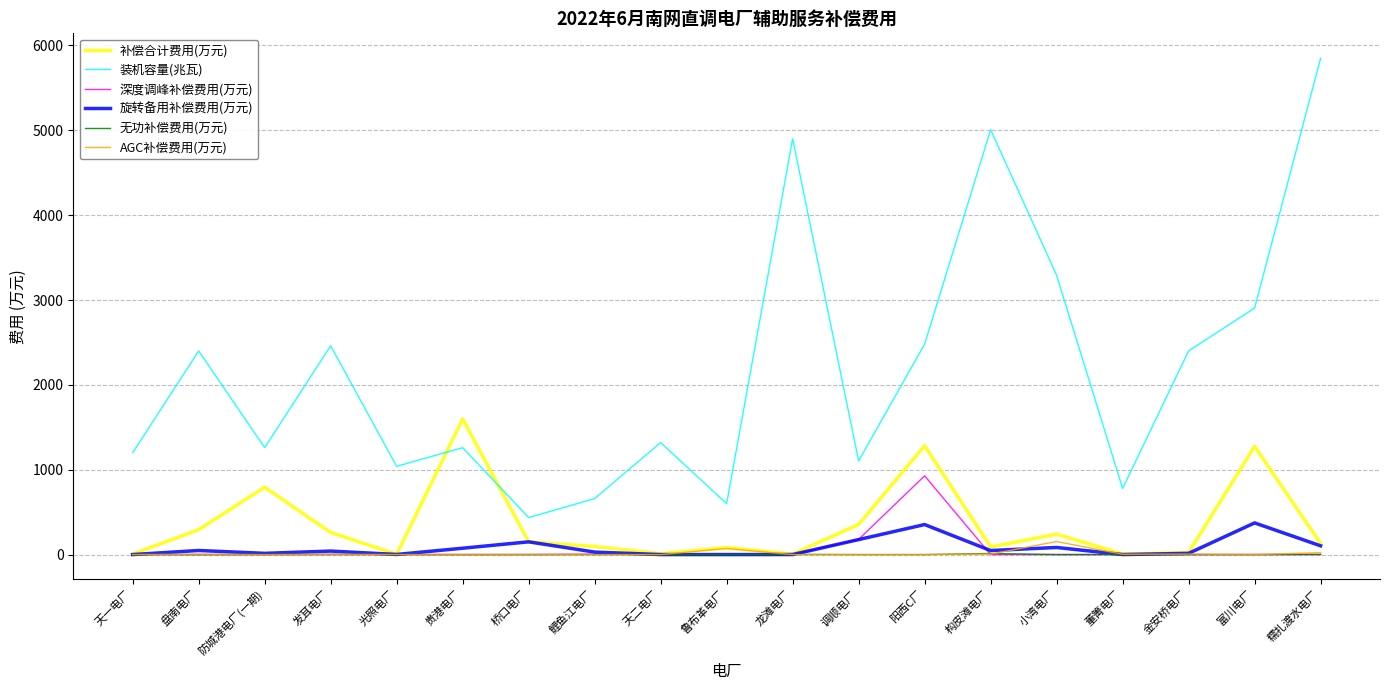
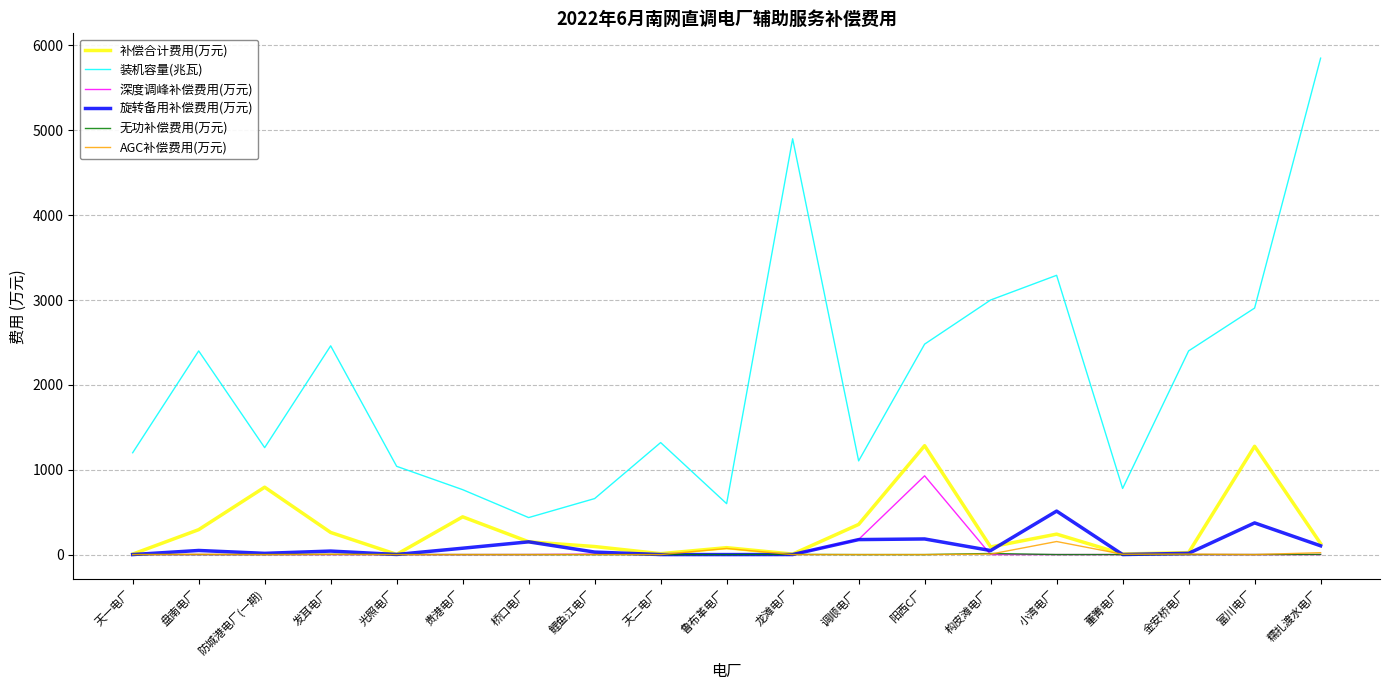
  {
    "补偿合计费用(万元)": {
      "盘南电厂": 300,
      "防城港电厂(一期)": 800,
      "发耳电厂": 300,
-     "贵港电厂": 1600,
+     "贵港电厂": 400,
      "鲤鱼江电厂": 100,
      "调顺电厂": 400,
      "阳西C厂": 1300,
      "构皮滩电厂": 100,
      "小湾电厂": 200,
      "富川电厂": 1300
    },
    "装机容量(兆瓦)": {
      "天一电厂": 1200,
      "盘南电厂": 2400,
      "防城港电厂(一期)": 1300,
      "发耳电厂": 2500,
      "光照电厂": 1000,
-     "贵港电厂": 1300,
+     "贵港电厂": 800,
      "桥口电厂": 400,
      "鲤鱼江电厂": 700,
      "天二电厂": 1300,
      "鲁布革电厂": 600,
      "龙滩电厂": 4900,
      "调顺电厂": 1100,
      "阳西C厂": 2500,
-     "构皮滩电厂": 5000,
+     "构皮滩电厂": 3000,
      "小湾电厂": 3300,
      "董箐电厂": 800,
      "金安桥电厂": 2400,
      "富川电厂": 2900,
      "糯扎渡水电厂": 5900
    },
    "深度调峰补偿费用(万元)": {
      "阳西C厂": 900
    },
    "旋转备用补偿费用(万元)": {
      "盘南电厂": 0,
      "发耳电厂": 0,
      "贵港电厂": 100,
-     "阳西C厂": 400,
+     "阳西C厂": 200,
      "构皮滩电厂": 0,
-     "小湾电厂": 100,
+     "小湾电厂": 500,
      "富川电厂": 400
    },
    "AGC补偿费用(万元)": {
      "小湾电厂": 200
    }
  }
